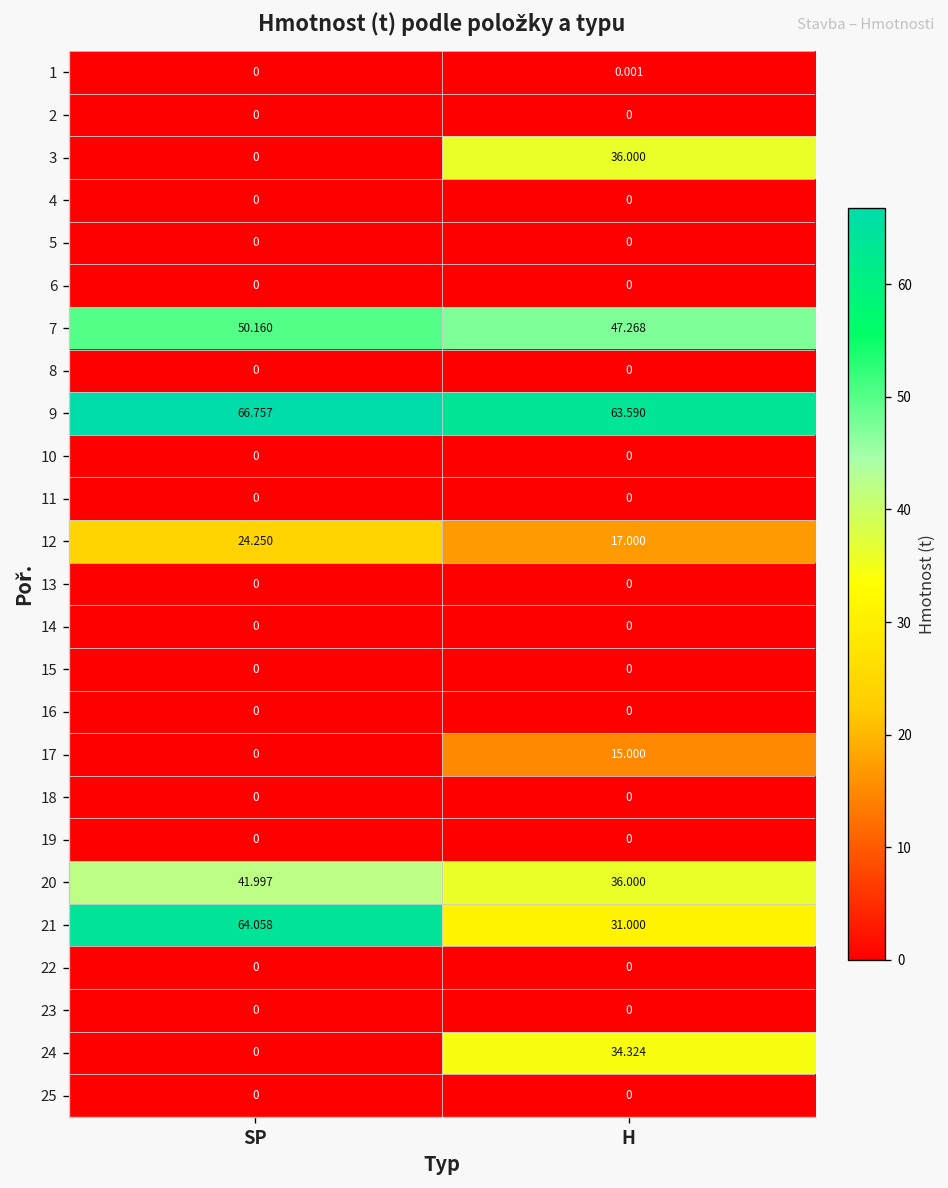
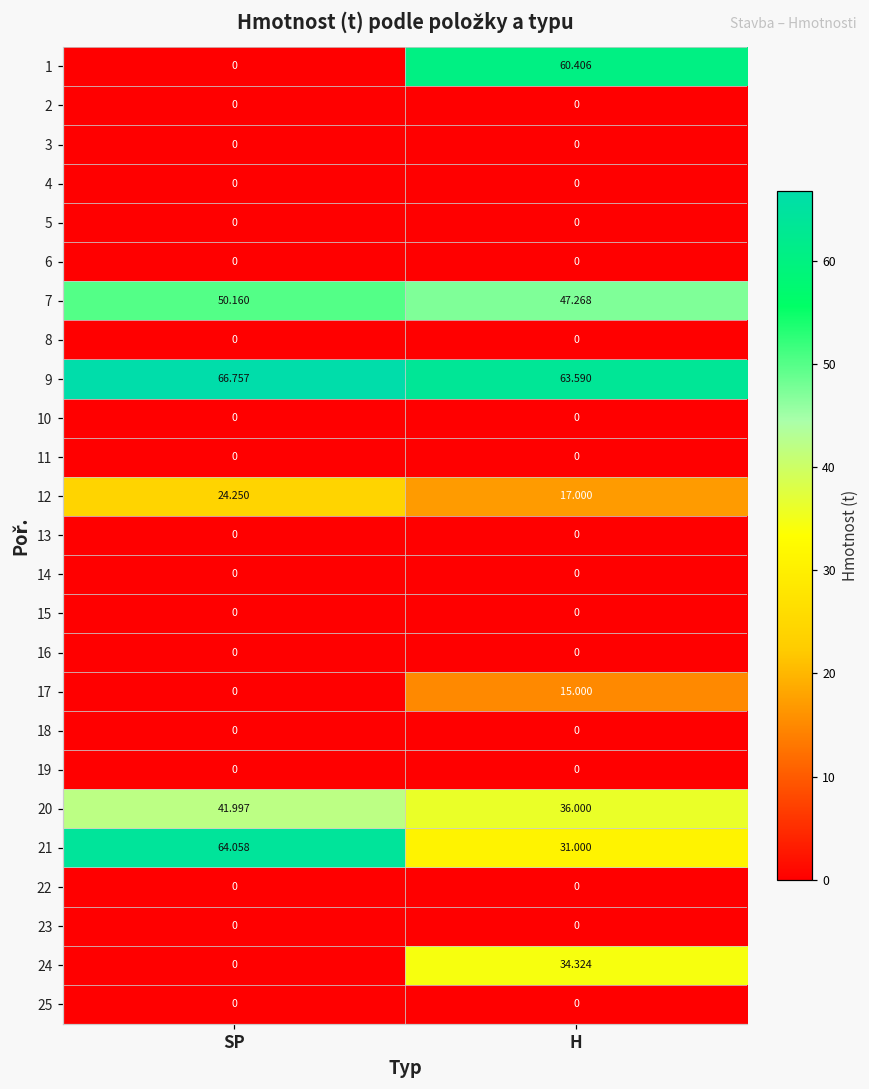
  {
    "1": {
      "SP": 0,
-     "H": 0.001
+     "H": 60.406
    },
    "2": {
      "SP": 0,
      "H": 0
    },
    "3": {
      "SP": 0,
-     "H": 36.000
+     "H": 0
    },
    "4": {
      "SP": 0,
      "H": 0
    },
    "5": {
      "SP": 0,
      "H": 0
    },
    "6": {
      "SP": 0,
      "H": 0
    },
    "7": {
      "SP": 50.160,
      "H": 47.268
    },
    "8": {
      "SP": 0,
      "H": 0
    },
    "9": {
      "SP": 66.757,
      "H": 63.590
    },
    "10": {
      "SP": 0,
      "H": 0
    },
    "11": {
      "SP": 0,
      "H": 0
    },
    "12": {
      "SP": 24.250,
      "H": 17.000
    },
    "13": {
      "SP": 0,
      "H": 0
    },
    "14": {
      "SP": 0,
      "H": 0
    },
    "15": {
      "SP": 0,
      "H": 0
    },
    "16": {
      "SP": 0,
      "H": 0
    },
    "17": {
      "SP": 0,
      "H": 15.000
    },
    "18": {
      "SP": 0,
      "H": 0
    },
    "19": {
      "SP": 0,
      "H": 0
    },
    "20": {
      "SP": 41.997,
      "H": 36.000
    },
    "21": {
      "SP": 64.058,
      "H": 31.000
    },
    "22": {
      "SP": 0,
      "H": 0
    },
    "23": {
      "SP": 0,
      "H": 0
    },
    "24": {
      "SP": 0,
      "H": 34.324
    },
    "25": {
      "SP": 0,
      "H": 0
    }
  }
